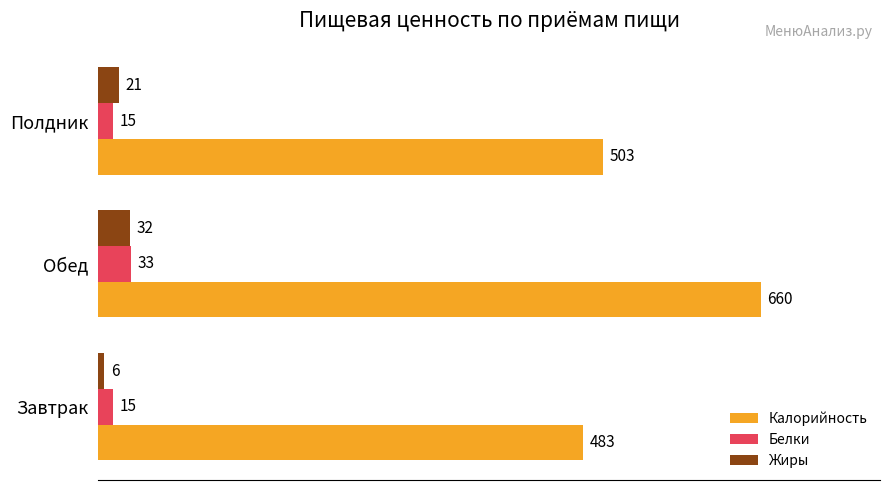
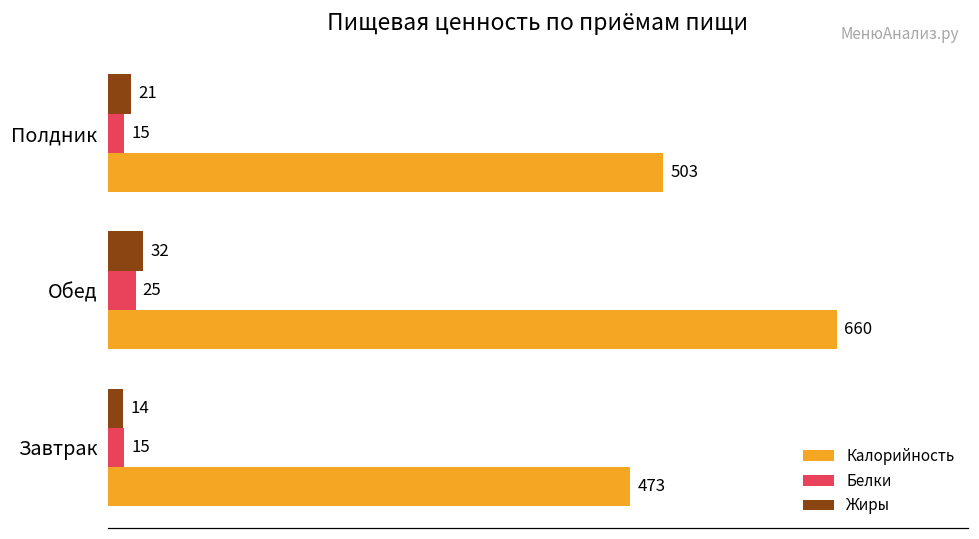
  {
    "Калорийность": {
      "Полдник": 503,
      "Обед": 660,
-     "Завтрак": 483
+     "Завтрак": 473
    },
    "Белки": {
      "Полдник": 15,
-     "Обед": 33,
+     "Обед": 25,
      "Завтрак": 15
    },
    "Жиры": {
      "Полдник": 21,
      "Обед": 32,
-     "Завтрак": 6
+     "Завтрак": 14
    }
  }
